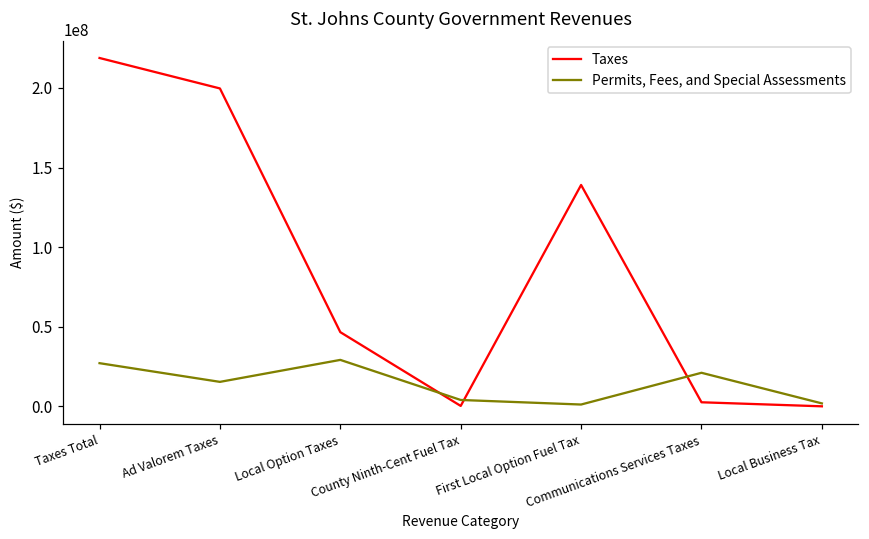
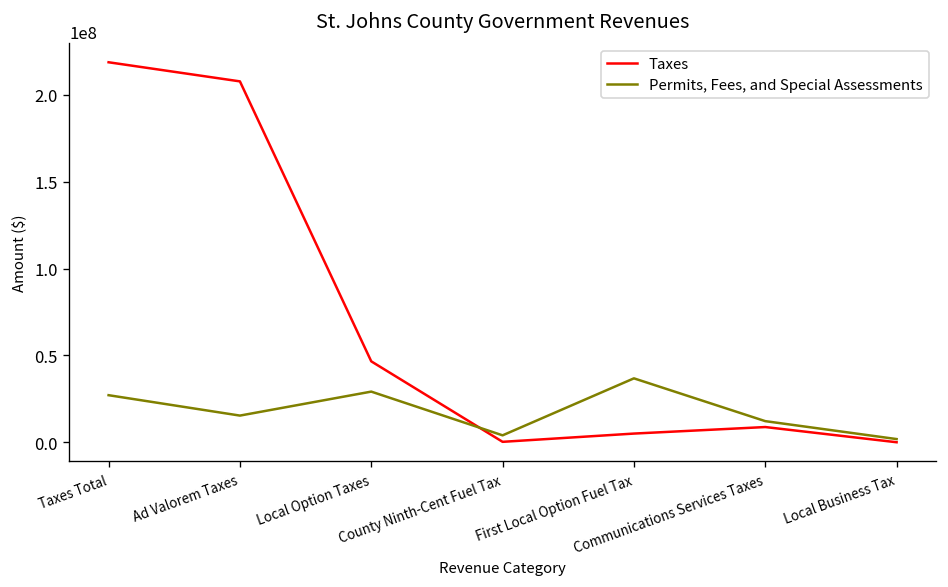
  {
    "Taxes": {
      "Taxes Total": 219000000,
-     "Ad Valorem Taxes": 200000000,
+     "Ad Valorem Taxes": 208000000,
      "Local Option Taxes": 47000000,
      "County Ninth-Cent Fuel Tax": 0,
-     "First Local Option Fuel Tax": 139000000,
-     "Communications Services Taxes": 3000000,
+     "First Local Option Fuel Tax": 5000000,
+     "Communications Services Taxes": 9000000,
      "Local Business Tax": 0
    },
    "Permits, Fees, and Special Assessments": {
      "Taxes Total": 27000000,
      "Ad Valorem Taxes": 15000000,
      "Local Option Taxes": 29000000,
      "County Ninth-Cent Fuel Tax": 4000000,
-     "First Local Option Fuel Tax": 1000000,
-     "Communications Services Taxes": 21000000,
+     "First Local Option Fuel Tax": 37000000,
+     "Communications Services Taxes": 12000000,
      "Local Business Tax": 2000000
    }
  }
